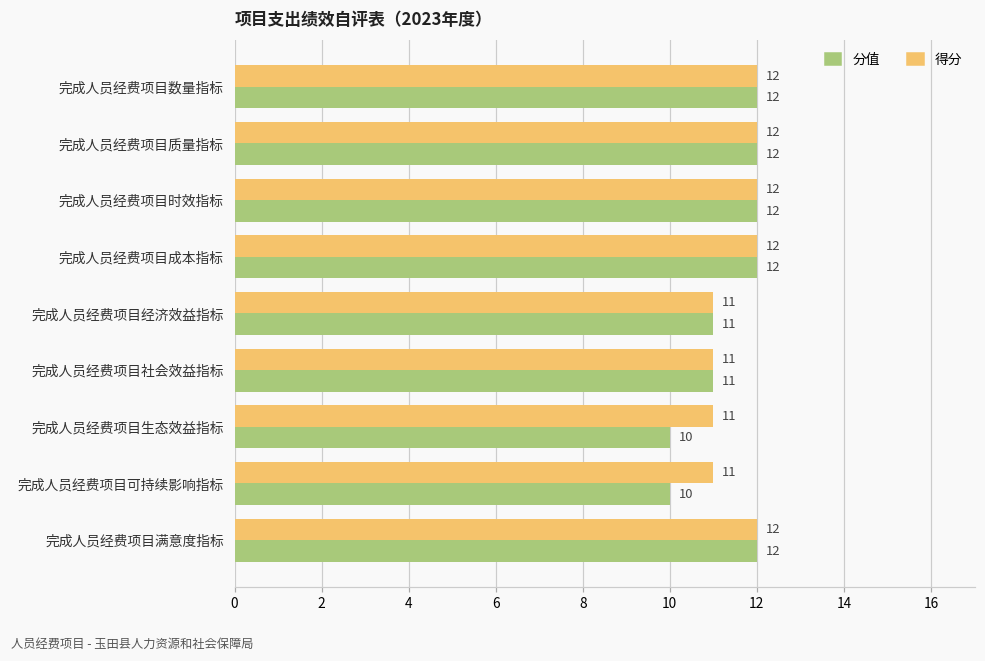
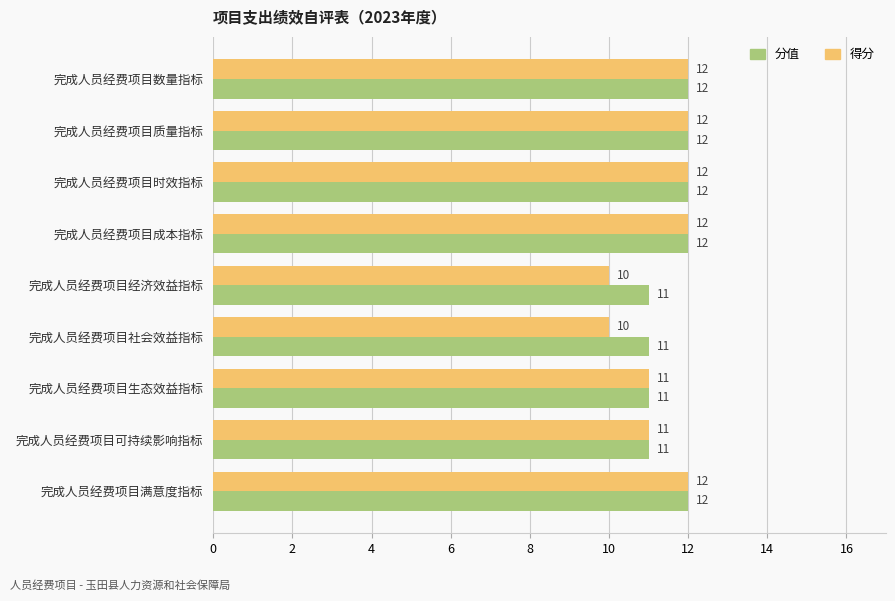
  {
    "分值": {
      "完成人员经费项目数量指标": 12,
      "完成人员经费项目质量指标": 12,
      "完成人员经费项目时效指标": 12,
      "完成人员经费项目成本指标": 12,
      "完成人员经费项目经济效益指标": 11,
      "完成人员经费项目社会效益指标": 11,
-     "完成人员经费项目生态效益指标": 10,
-     "完成人员经费项目可持续影响指标": 10,
+     "完成人员经费项目生态效益指标": 11,
+     "完成人员经费项目可持续影响指标": 11,
      "完成人员经费项目满意度指标": 12
    },
    "得分": {
      "完成人员经费项目数量指标": 12,
      "完成人员经费项目质量指标": 12,
      "完成人员经费项目时效指标": 12,
      "完成人员经费项目成本指标": 12,
-     "完成人员经费项目经济效益指标": 11,
-     "完成人员经费项目社会效益指标": 11,
+     "完成人员经费项目经济效益指标": 10,
+     "完成人员经费项目社会效益指标": 10,
      "完成人员经费项目生态效益指标": 11,
      "完成人员经费项目可持续影响指标": 11,
      "完成人员经费项目满意度指标": 12
    }
  }
